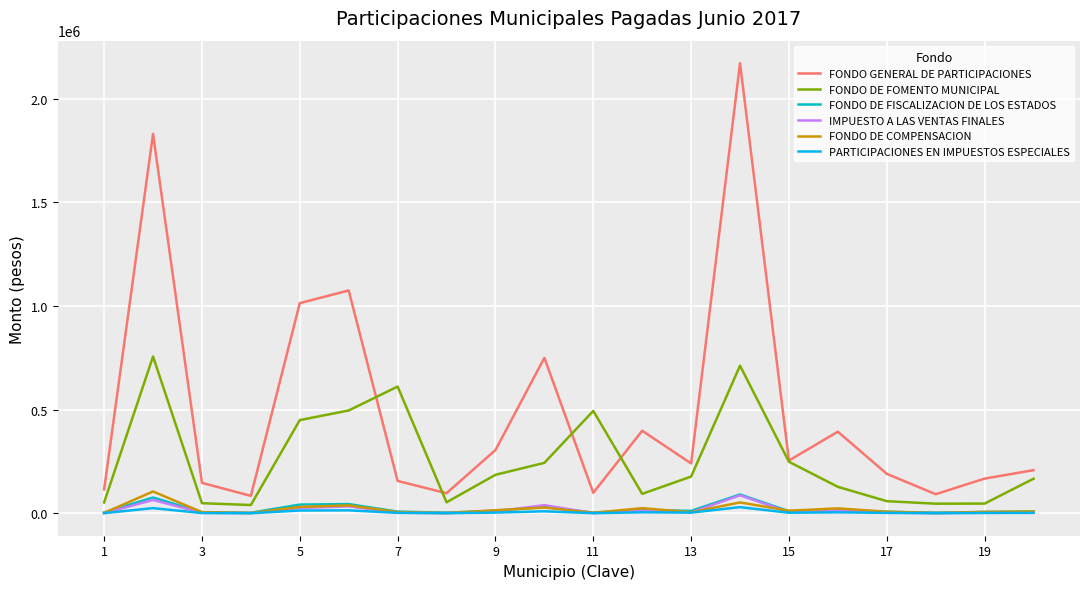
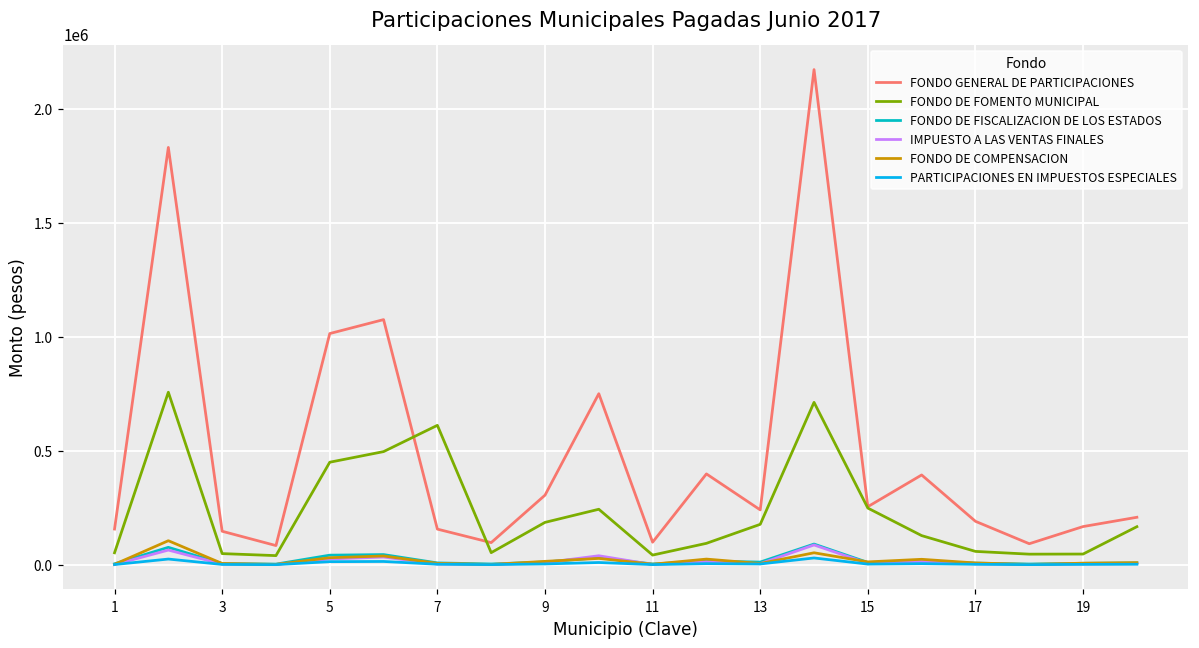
  {
    "FONDO GENERAL DE PARTICIPACIONES": {
-     "1": 120000,
+     "1": 160000,
      "3": 150000,
      "5": 1010000,
      "7": 160000,
      "9": 310000,
      "11": 100000,
      "13": 240000,
      "17": 190000,
      "19": 170000
    },
    "FONDO DE FOMENTO MUNICIPAL": {
      "1": 50000,
      "3": 50000,
      "5": 450000,
      "7": 610000,
      "9": 190000,
-     "11": 490000,
+     "11": 40000,
      "13": 180000,
      "17": 60000,
      "19": 50000
    }
  }
